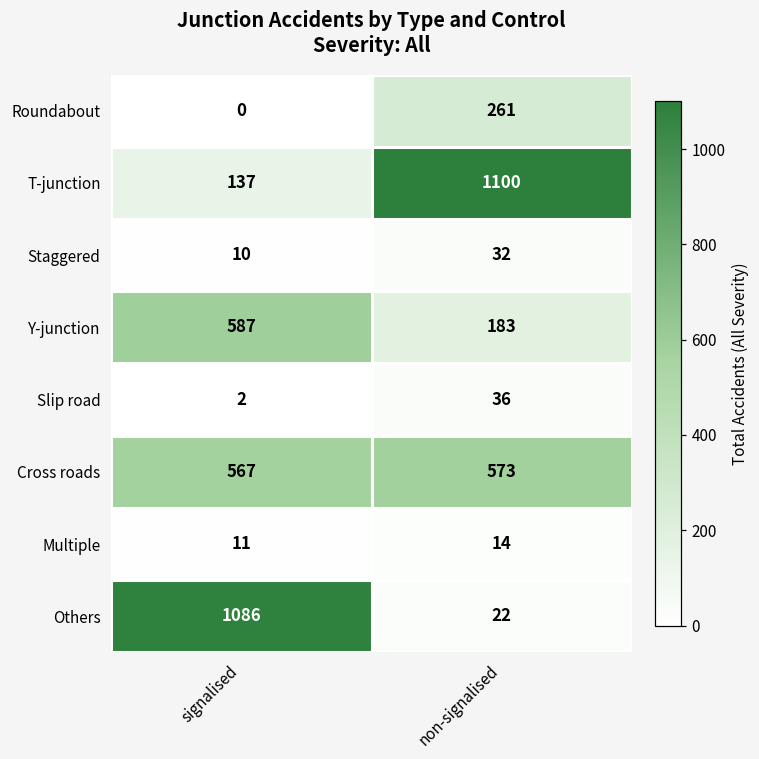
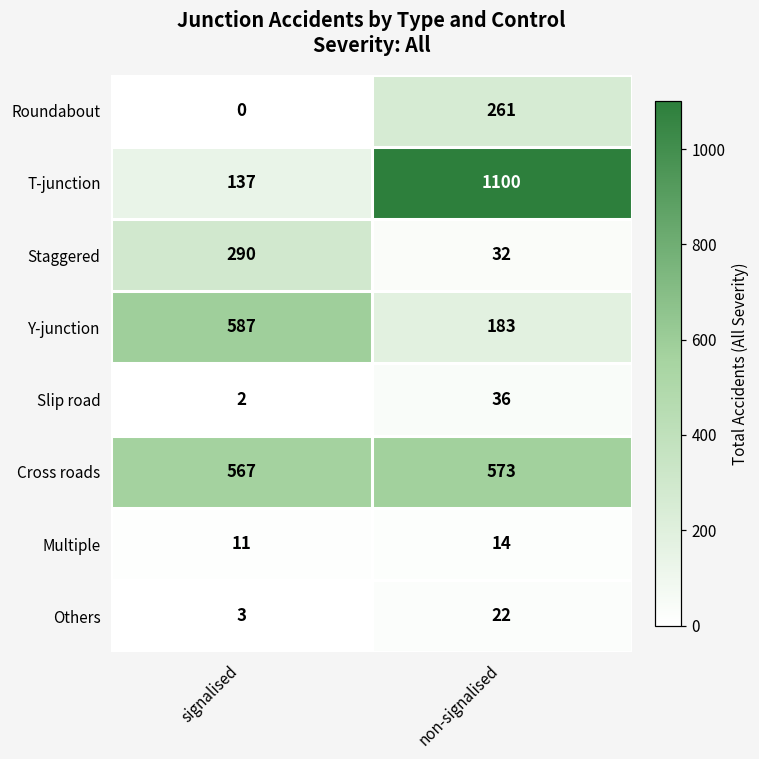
  {
    "Roundabout": {
      "signalised": 0,
      "non-signalised": 261
    },
    "T-junction": {
      "signalised": 137,
      "non-signalised": 1100
    },
    "Staggered": {
-     "signalised": 10,
+     "signalised": 290,
      "non-signalised": 32
    },
    "Y-junction": {
      "signalised": 587,
      "non-signalised": 183
    },
    "Slip road": {
      "signalised": 2,
      "non-signalised": 36
    },
    "Cross roads": {
      "signalised": 567,
      "non-signalised": 573
    },
    "Multiple": {
      "signalised": 11,
      "non-signalised": 14
    },
    "Others": {
-     "signalised": 1086,
+     "signalised": 3,
      "non-signalised": 22
    }
  }
